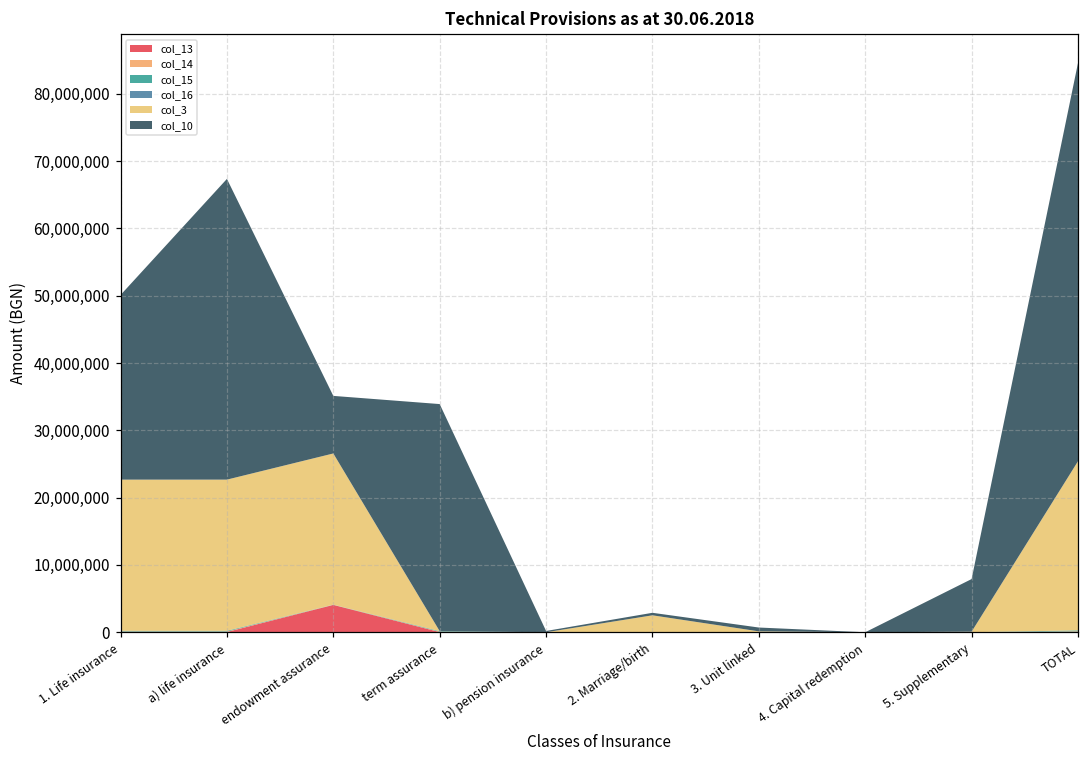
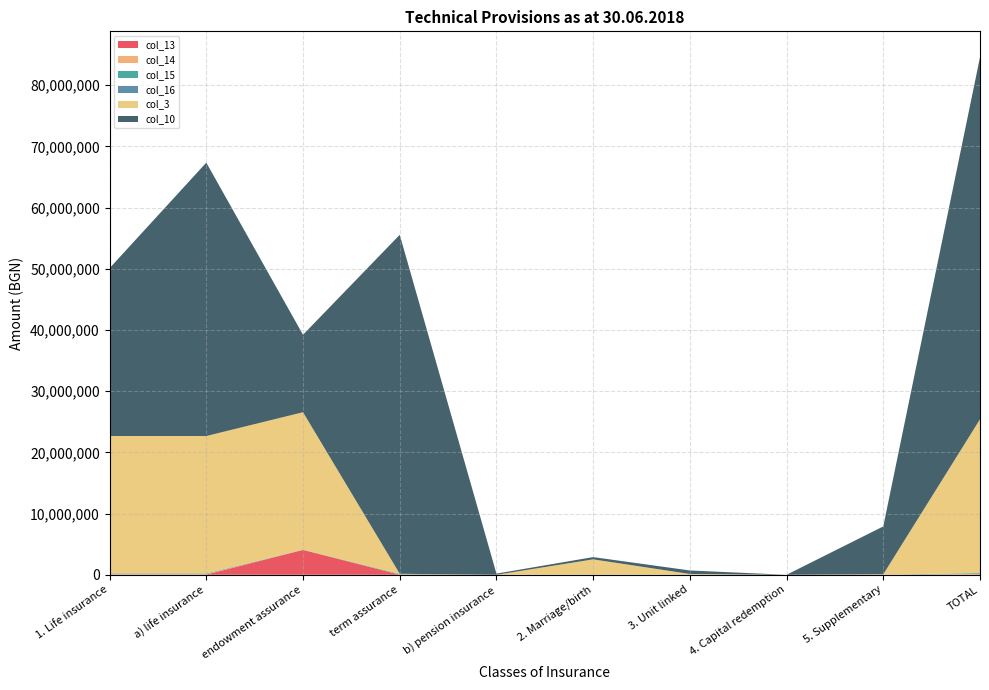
  {
    "col_10": {
      "1. Life insurance": "27,000,000",
      "a) life insurance": "45,000,000",
-     "endowment assurance": "9,000,000",
-     "term assurance": "34,000,000",
+     "endowment assurance": "13,000,000",
+     "term assurance": "55,000,000",
      "3. Unit linked": "1,000,000",
      "5. Supplementary": "8,000,000",
      "TOTAL": "59,000,000"
    }
  }
